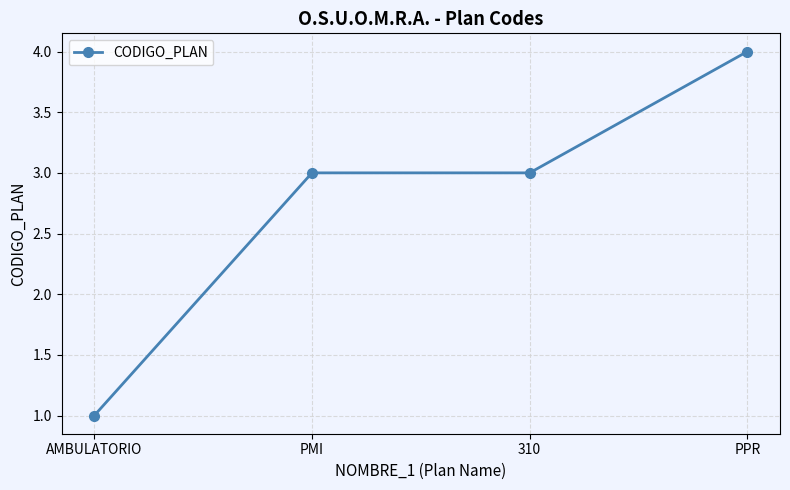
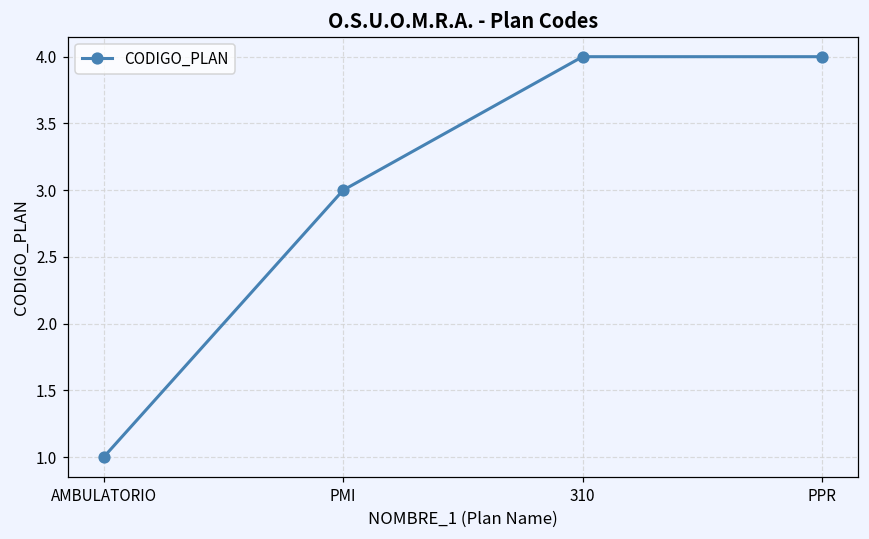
  {
    "AMBULATORIO": 1,
    "PMI": 3,
-   "310": 3,
+   "310": 4,
    "PPR": 4
  }
